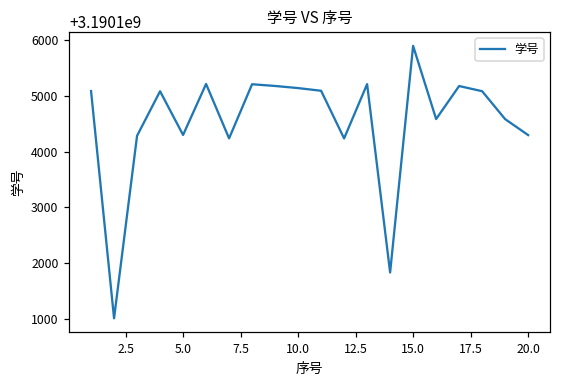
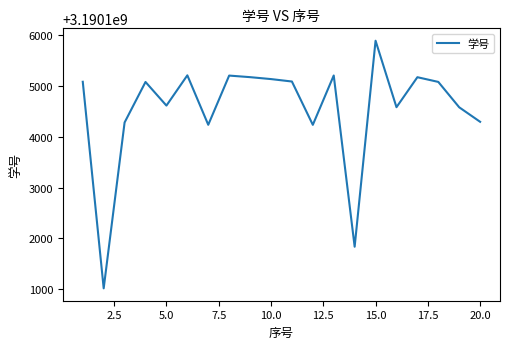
  {
-   "5.0": 3190104300,
+   "5.0": 3190104600,
    "10.0": 3190105100,
    "15.0": 3190105900,
    "20.0": 3190104300
  }
